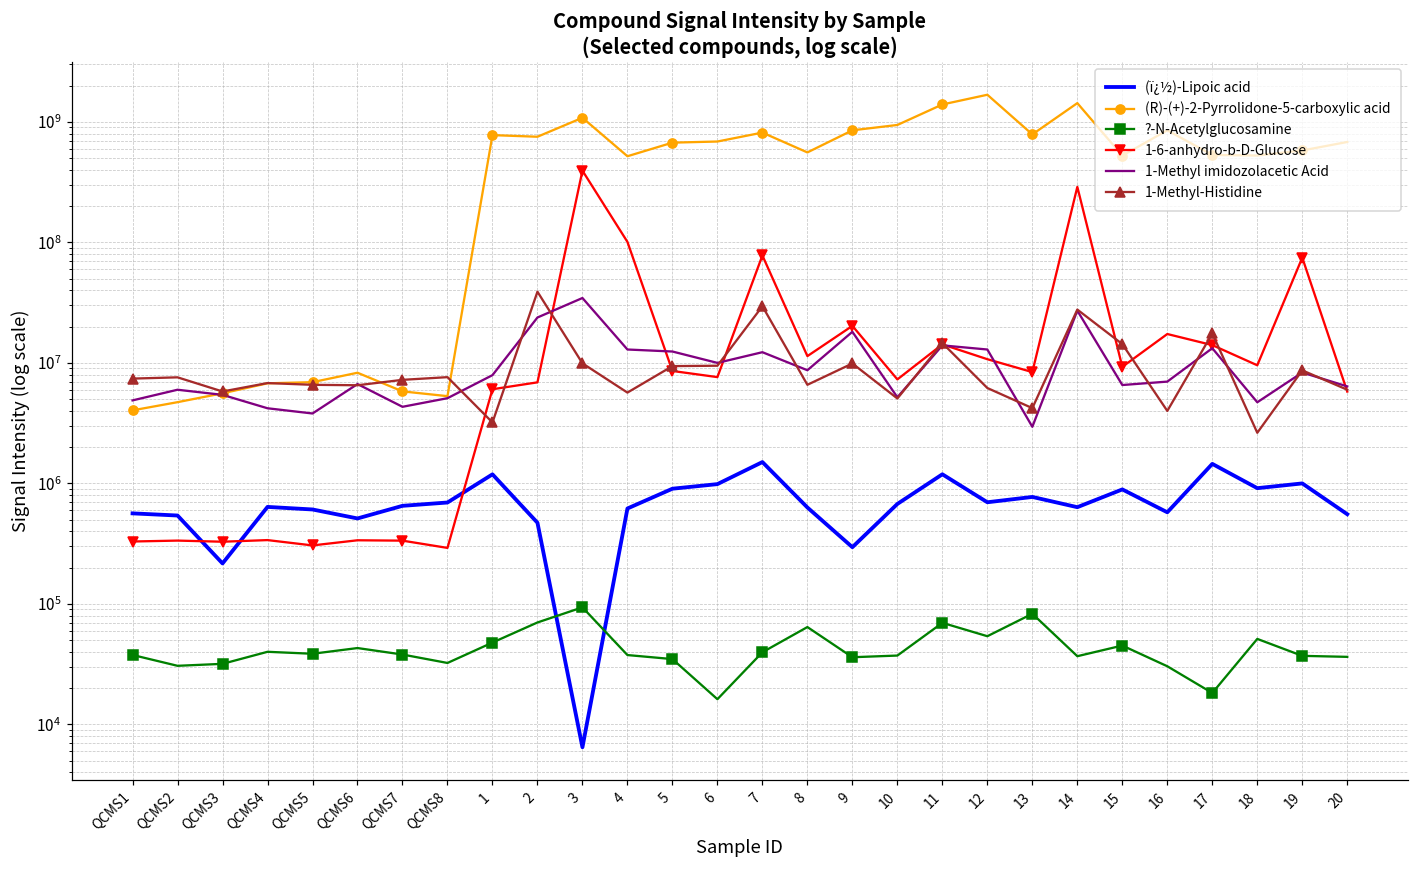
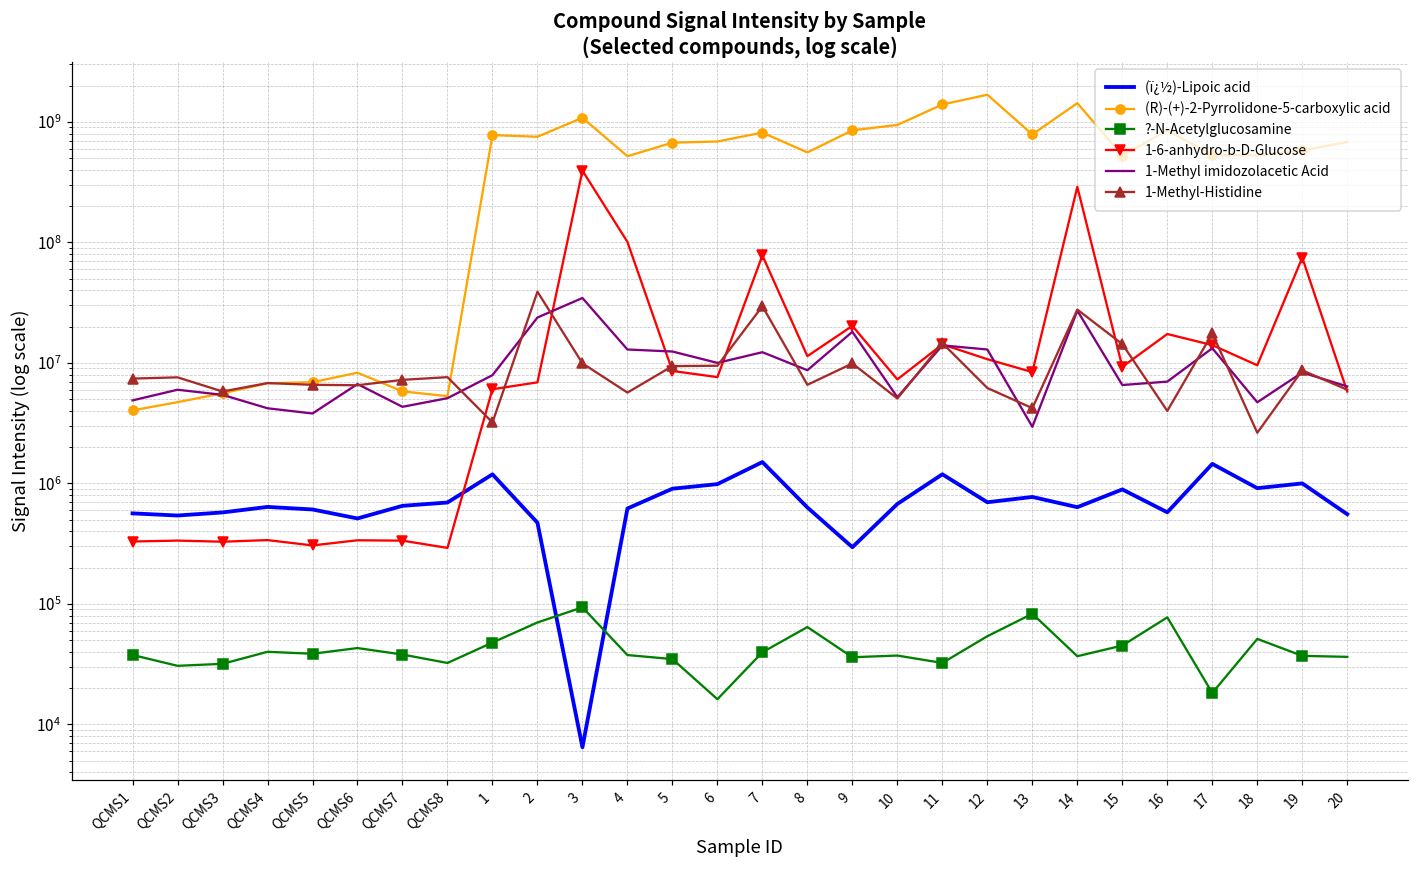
  {
    "(ï¿½)-Lipoic acid": {
      "QCMS1": 600000,
      "QCMS2": 500000,
-     "QCMS3": 220000,
+     "QCMS3": 600000,
      "QCMS4": 600000,
      "QCMS5": 600000,
      "QCMS6": 500000,
      "QCMS7": 700000,
      "QCMS8": 700000,
      "1": 1200000,
      "2": 470000,
      "3": 6000,
      "4": 600000,
      "5": 900000,
      "6": 1000000,
      "7": 1500000,
      "8": 600000,
      "9": 300000,
      "10": 700000,
      "11": 1200000,
      "12": 700000,
      "13": 800000,
      "14": 600000,
      "15": 900000,
      "16": 600000,
      "17": 1500000,
      "18": 900000,
      "19": 1000000,
      "20": 600000
    },
    "(R)-(+)-2-Pyrrolidone-5-carboxylic acid": {
      "QCMS1": 4000000,
      "QCMS2": 4700000,
      "QCMS6": 8000000,
      "QCMS7": 6000000,
      "1": 800000000,
      "2": 800000000,
      "3": 1100000000,
      "4": 500000000,
      "5": 700000000,
      "6": 700000000,
      "7": 800000000,
      "8": 600000000,
      "9": 900000000,
      "10": 900000000,
      "11": 1400000000,
      "12": 1700000000,
      "13": 800000000,
      "14": 1400000000
    },
    "?-N-Acetylglucosamine": {
      "QCMS1": 38000,
      "QCMS2": 31000,
      "QCMS3": 32000,
      "QCMS4": 40000,
      "QCMS5": 39000,
      "QCMS6": 43000,
      "QCMS7": 38000,
      "QCMS8": 32000,
      "1": 50000,
      "2": 70000,
      "3": 90000,
      "4": 38000,
      "5": 35000,
      "6": 16000,
      "7": 40000,
      "8": 60000,
      "9": 36000,
      "10": 37000,
-     "11": 70000,
+     "11": 32000,
      "12": 50000,
      "13": 80000,
      "14": 37000,
      "15": 45000,
-     "16": 30000,
+     "16": 80000,
      "17": 18000,
      "18": 50000,
      "19": 37000,
      "20": 36000
    },
    "1-6-anhydro-b-D-Glucose": {
      "QCMS1": 330000,
      "QCMS2": 340000,
      "QCMS3": 330000,
      "QCMS4": 340000,
      "QCMS5": 310000,
      "QCMS6": 340000,
      "QCMS7": 340000,
      "QCMS8": 290000,
      "1": 6000000,
      "2": 7000000,
      "3": 390000000,
      "4": 100000000,
      "5": 9000000,
      "6": 8000000,
      "7": 80000000,
      "8": 11000000,
      "9": 20000000,
      "10": 7000000,
      "12": 11000000,
      "13": 8000000,
      "14": 290000000,
      "15": 9000000,
      "16": 17000000,
      "17": 14000000,
      "18": 10000000,
      "19": 70000000
    },
    "1-Methyl imidozolacetic Acid": {
      "QCMS1": 5000000,
      "QCMS2": 6000000,
      "QCMS4": 4200000,
      "QCMS5": 3800000,
      "QCMS7": 4300000,
      "1": 8000000,
      "2": 24000000,
      "3": 35000000,
      "4": 13000000,
      "5": 12000000,
      "6": 10000000,
      "7": 12000000,
      "8": 9000000,
      "9": 18000000,
      "12": 13000000,
      "13": 2900000,
      "15": 7000000,
      "16": 7000000,
      "17": 13000000,
      "18": 4700000,
      "20": 6000000
    },
    "1-Methyl-Histidine": {
      "QCMS1": 7000000,
      "QCMS2": 8000000,
      "QCMS7": 7000000,
      "QCMS8": 8000000,
      "1": 3200000,
      "2": 39000000,
      "3": 10000000,
      "4": 6000000,
      "5": 9000000,
      "6": 9000000,
      "7": 30000000,
      "8": 7000000,
      "9": 10000000,
      "12": 6000000,
      "13": 4200000,
      "15": 14000000,
      "16": 4000000,
      "17": 18000000,
      "18": 2600000
    }
  }
